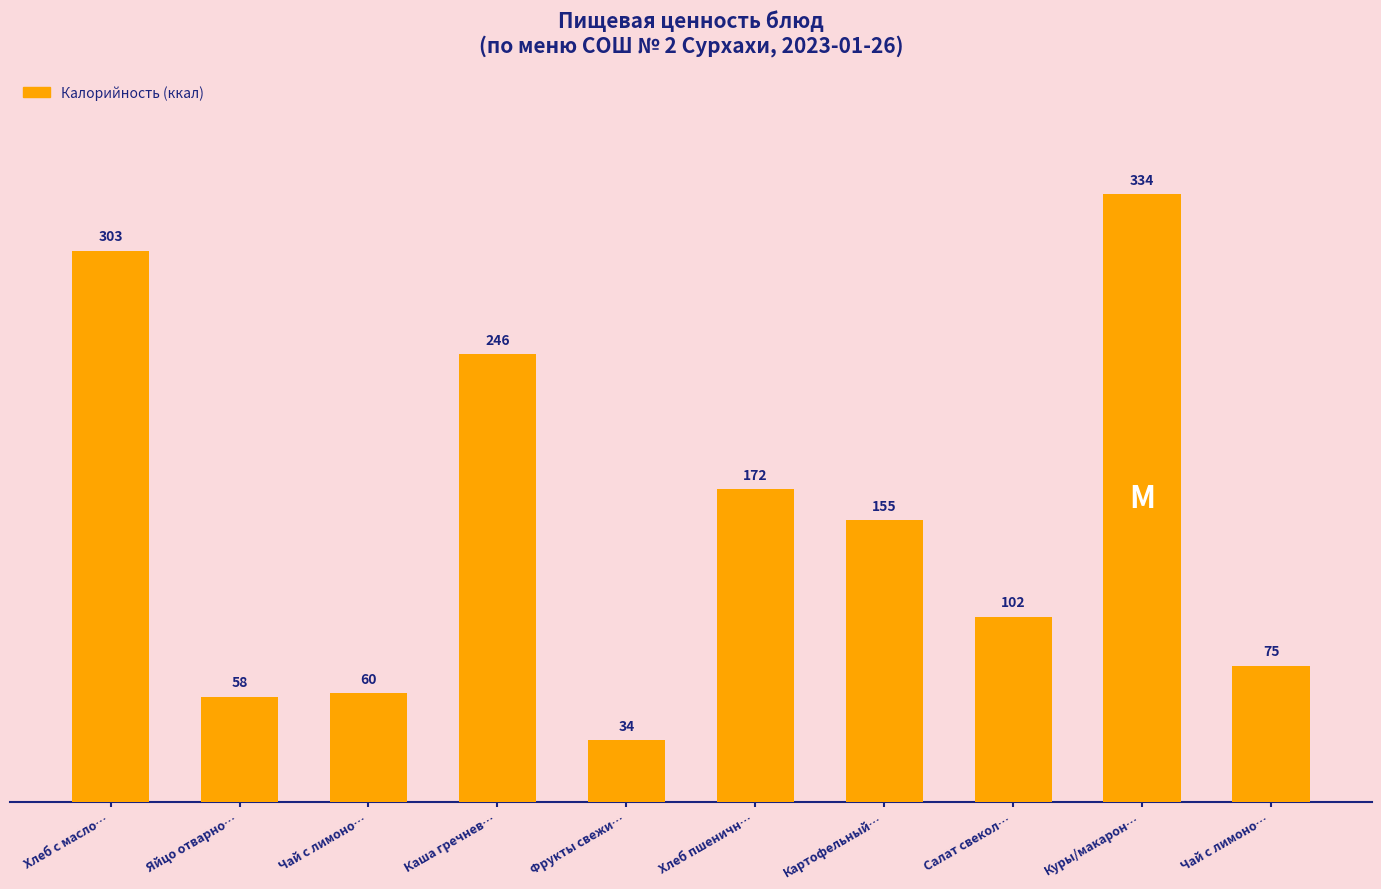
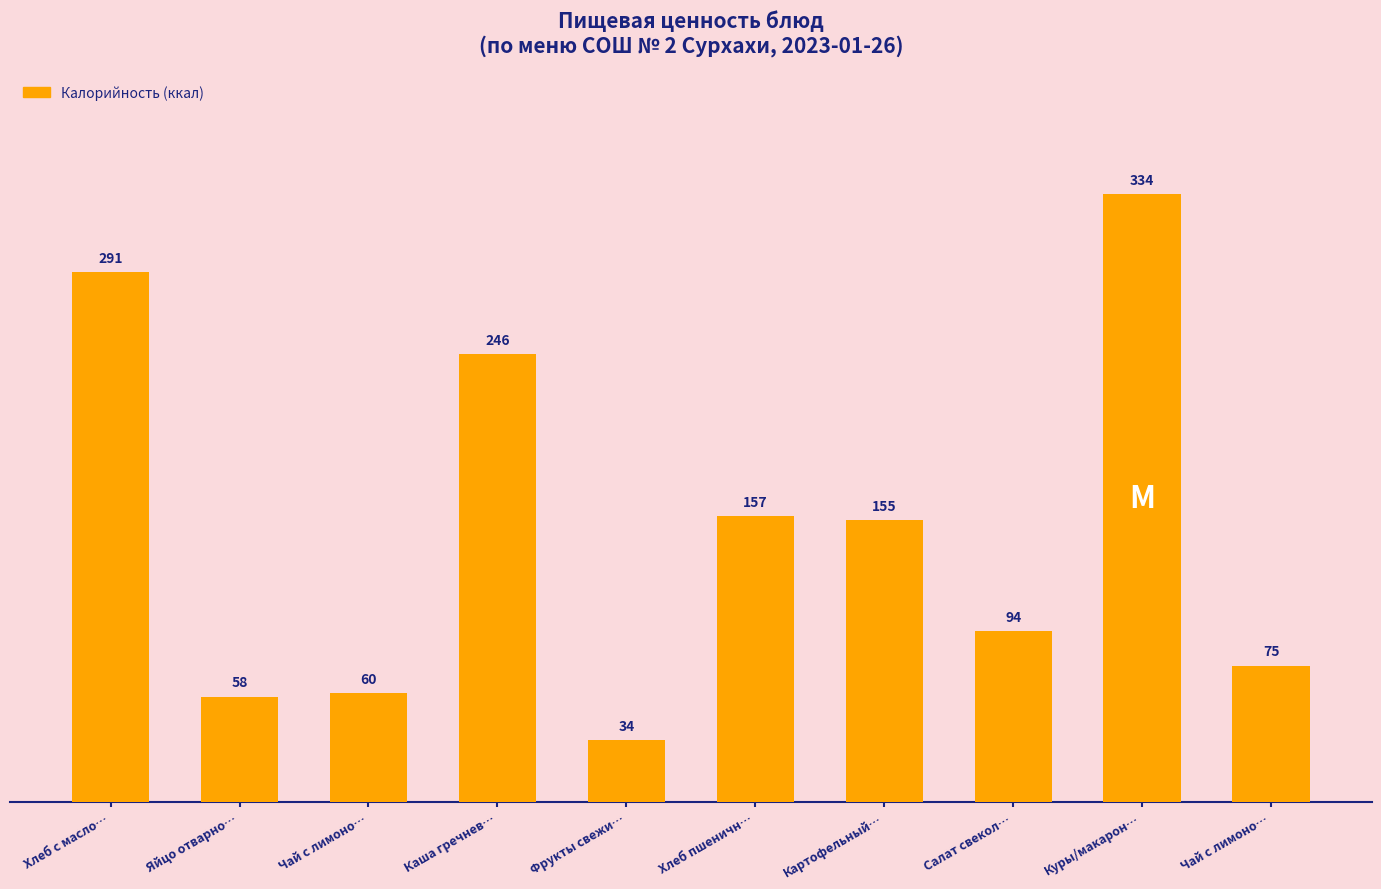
  {
-   "Хлеб с масло…": 303,
+   "Хлеб с масло…": 291,
    "Яйцо отварно…": 58,
    "Каша гречнев…": 246,
    "Фрукты свежи…": 34,
-   "Хлеб пшеничн…": 172,
+   "Хлеб пшеничн…": 157,
    "Картофельный…": 155,
-   "Салат свекол…": 102,
+   "Салат свекол…": 94,
    "Куры/макарон…": 334
  }
